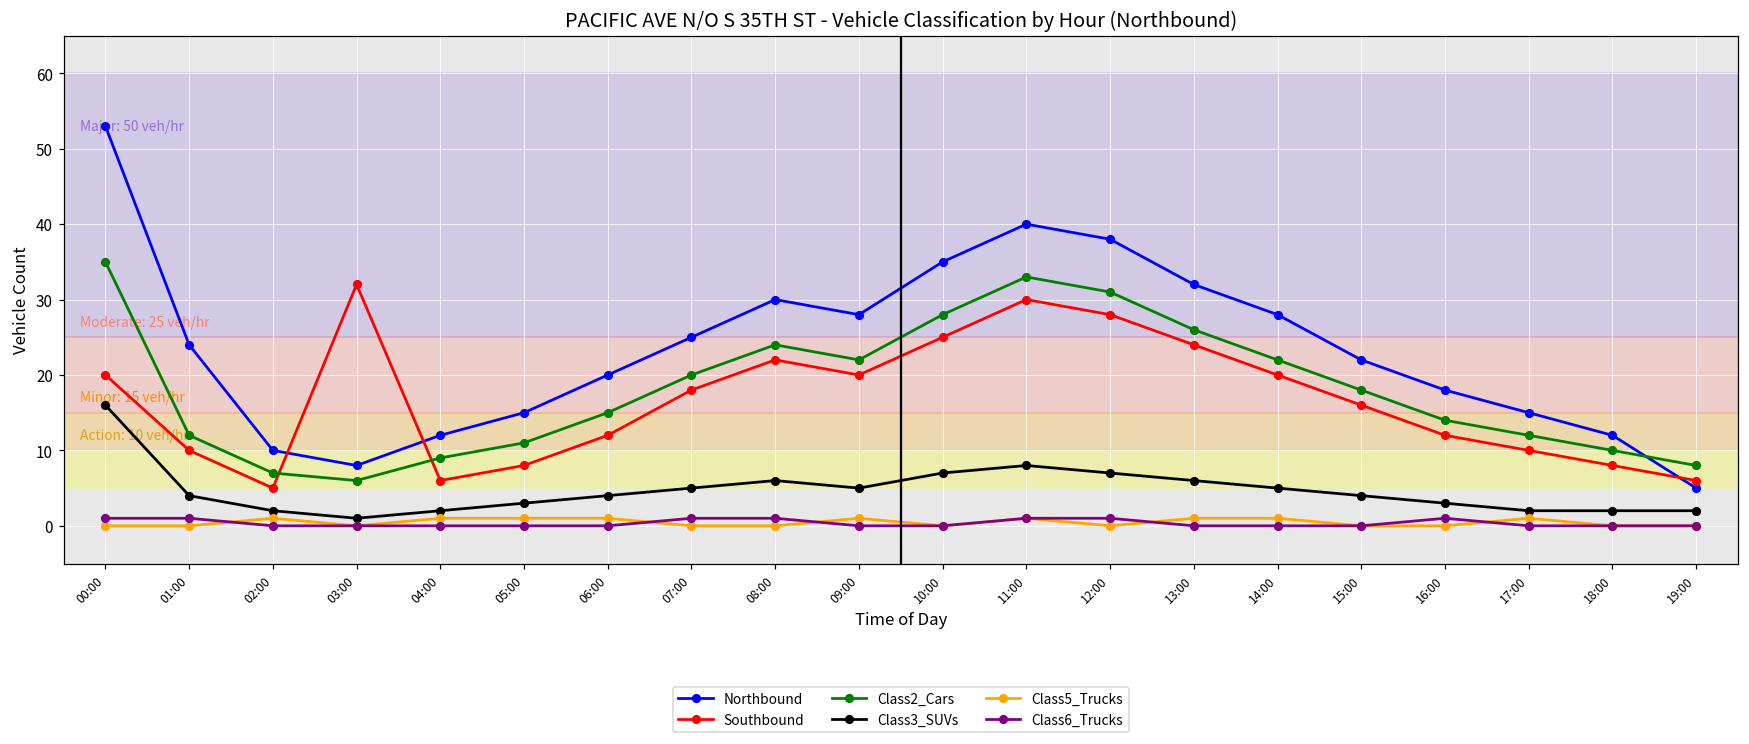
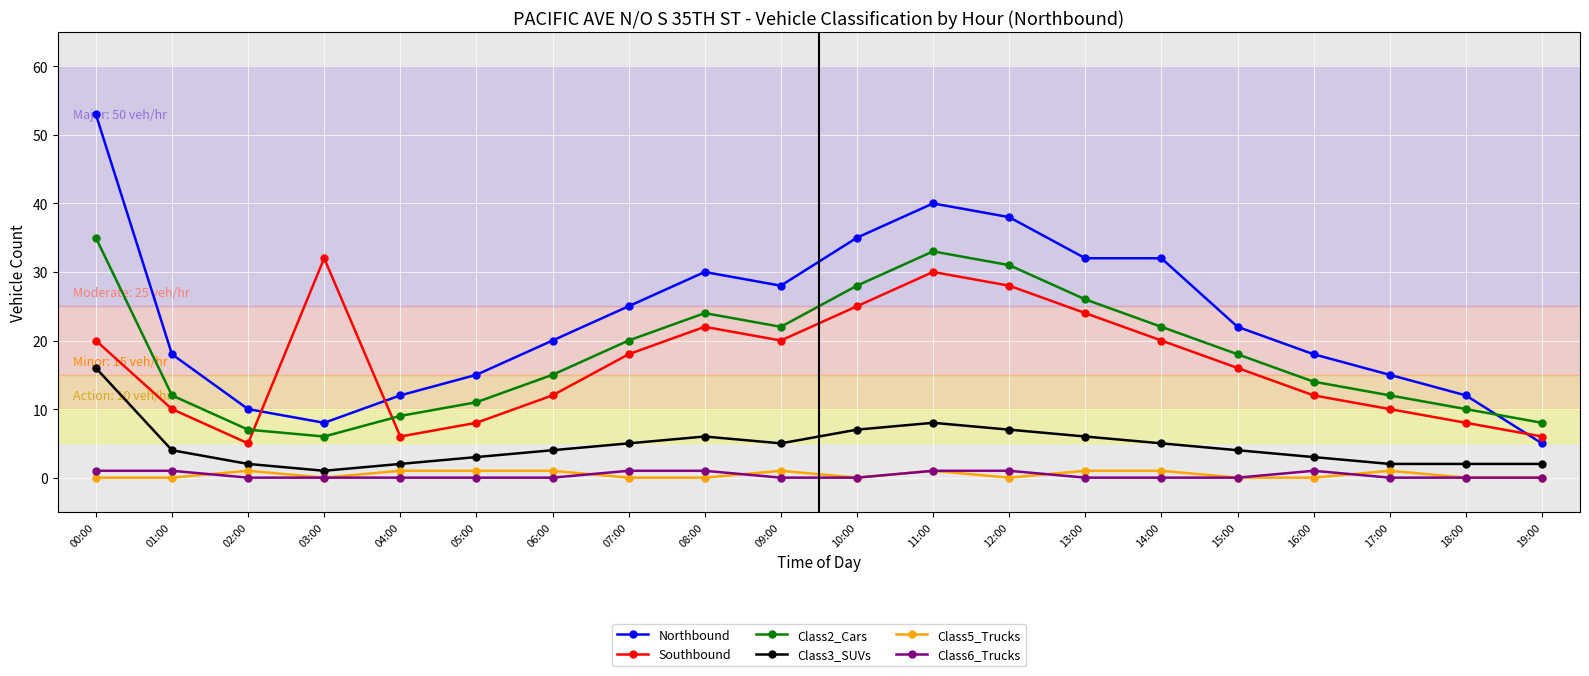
  {
    "Northbound": {
-     "01:00": 24,
+     "01:00": 18,
      "02:00": 10,
      "03:00": 8,
      "04:00": 12,
      "05:00": 15,
      "06:00": 20,
      "07:00": 25,
      "08:00": 30,
      "09:00": 28,
      "10:00": 35,
      "11:00": 40,
      "12:00": 38,
      "13:00": 32,
-     "14:00": 28,
+     "14:00": 32,
      "15:00": 22,
      "16:00": 18,
      "17:00": 15,
      "18:00": 12,
      "19:00": 5
    },
    "Southbound": {
      "00:00": 20,
      "01:00": 10,
      "02:00": 5,
      "03:00": 32,
      "04:00": 6,
      "05:00": 8,
      "06:00": 12,
      "07:00": 18,
      "08:00": 22,
      "09:00": 20,
      "10:00": 25,
      "11:00": 30,
      "12:00": 28,
      "13:00": 24,
      "14:00": 20,
      "15:00": 16,
      "16:00": 12,
      "17:00": 10,
      "18:00": 8,
      "19:00": 6
    },
    "Class2_Cars": {
      "00:00": 35,
      "02:00": 7,
      "03:00": 6,
      "04:00": 9,
      "05:00": 11,
      "06:00": 15,
      "07:00": 20,
      "08:00": 24,
      "09:00": 22,
      "10:00": 28,
      "11:00": 33,
      "12:00": 31,
      "13:00": 26,
      "14:00": 22,
      "15:00": 18,
      "16:00": 14,
      "17:00": 12,
      "18:00": 10,
      "19:00": 8
    },
    "Class3_SUVs": {
      "01:00": 4,
      "02:00": 2,
      "03:00": 1,
      "04:00": 2,
      "05:00": 3,
      "06:00": 4,
      "07:00": 5,
      "08:00": 6,
      "09:00": 5,
      "10:00": 7,
      "11:00": 8,
      "12:00": 7,
      "13:00": 6,
      "14:00": 5,
      "15:00": 4,
      "16:00": 3,
      "17:00": 2,
      "18:00": 2,
      "19:00": 2
    },
    "Class5_Trucks": {
      "00:00": 0,
      "01:00": 0,
      "02:00": 1,
      "04:00": 1,
      "05:00": 1,
      "06:00": 1,
      "07:00": 0,
      "08:00": 0,
      "09:00": 1,
      "12:00": 0,
      "13:00": 1,
      "14:00": 1,
      "16:00": 0,
      "17:00": 1
    },
    "Class6_Trucks": {
      "00:00": 1,
      "01:00": 1,
      "02:00": 0,
      "04:00": 0,
      "05:00": 0,
      "06:00": 0,
      "07:00": 1,
      "08:00": 1,
      "09:00": 0,
      "12:00": 1,
      "13:00": 0,
      "14:00": 0,
      "16:00": 1,
      "17:00": 0
    }
  }
